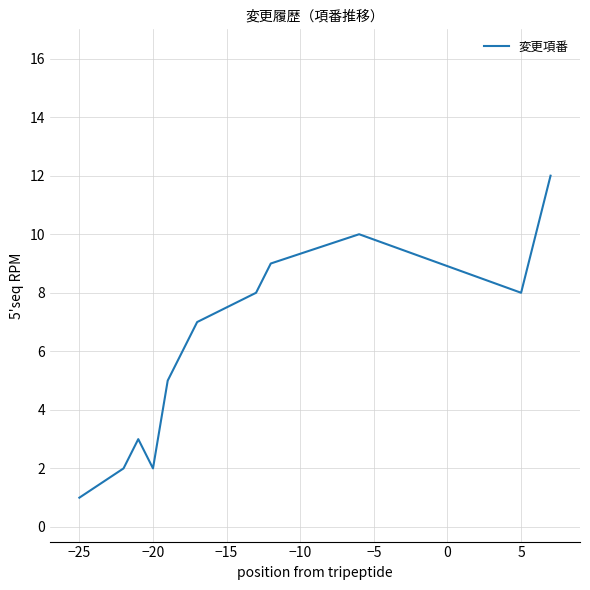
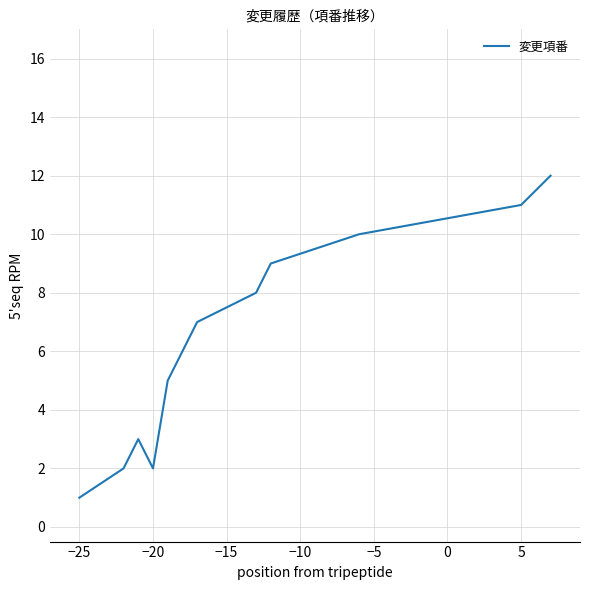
  {
    "−25": 1,
    "−20": 2,
-   "5": 8
+   "5": 11
  }
